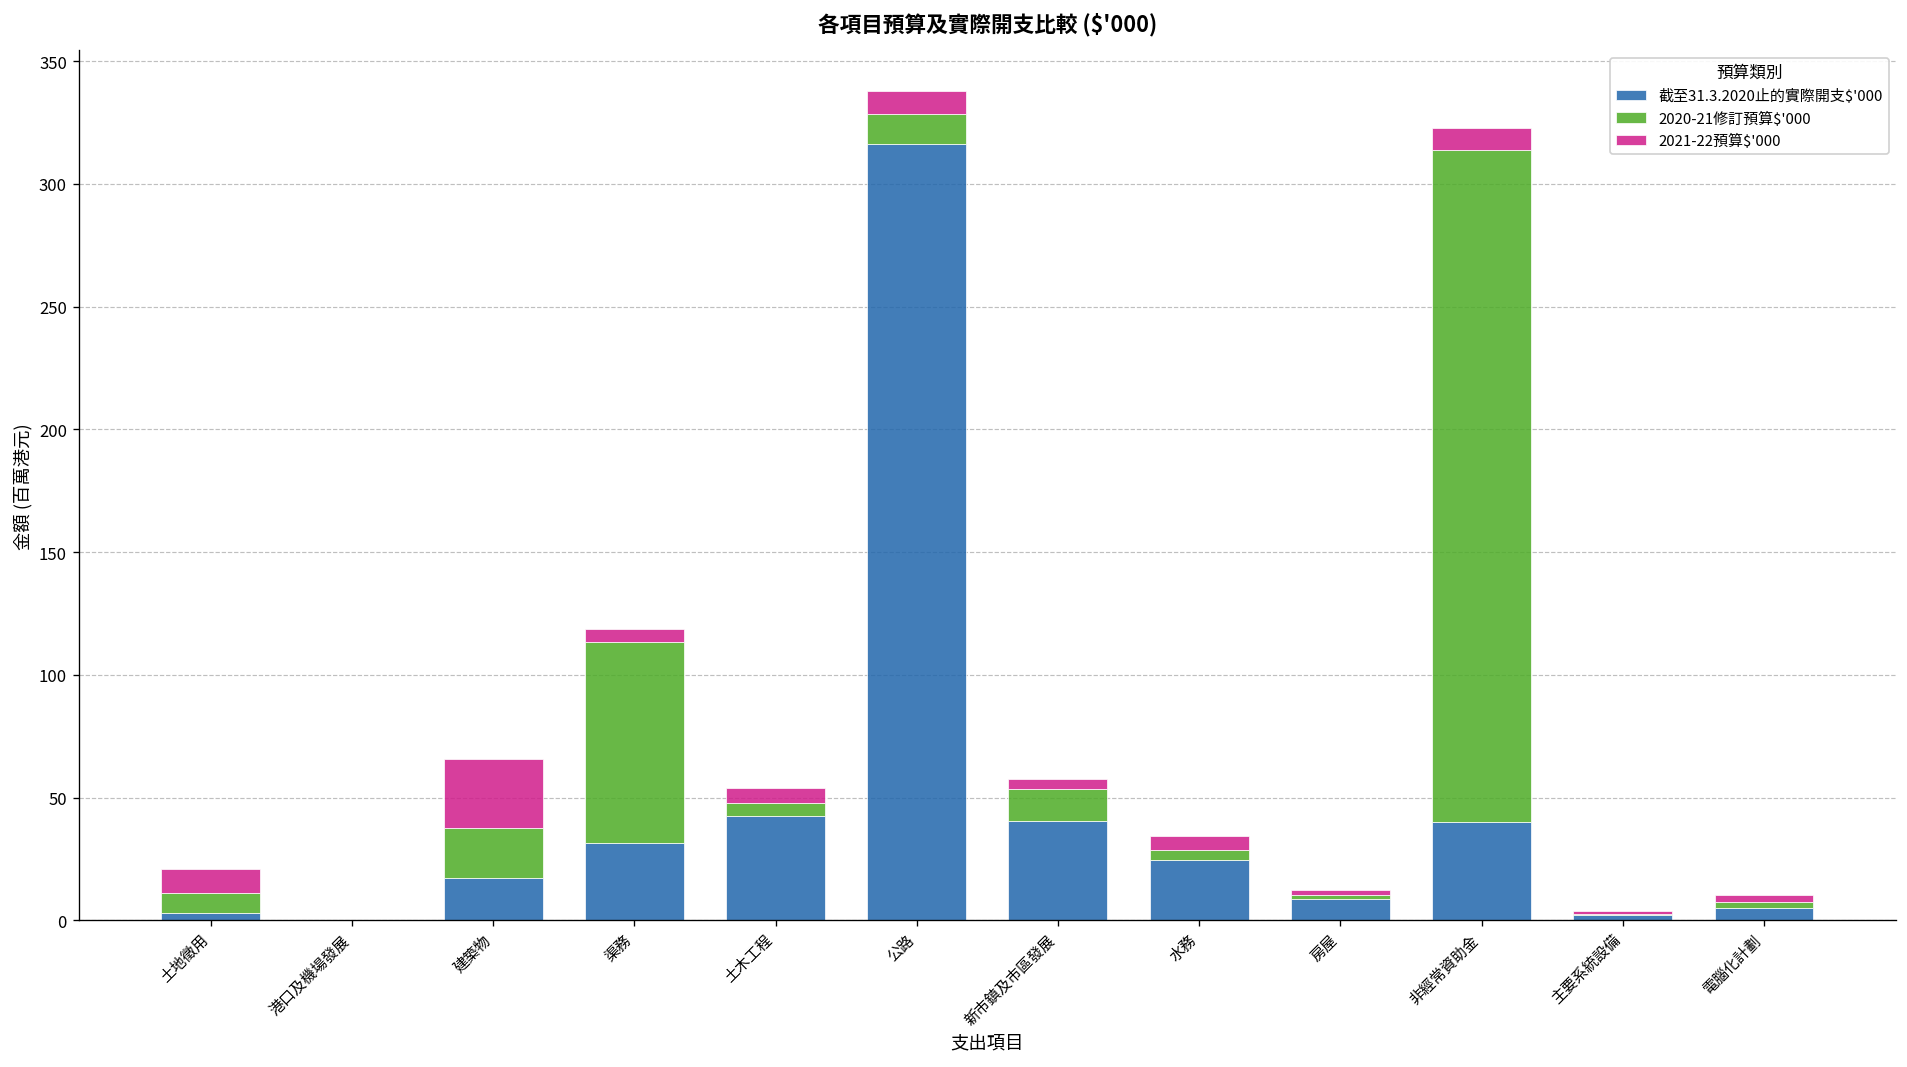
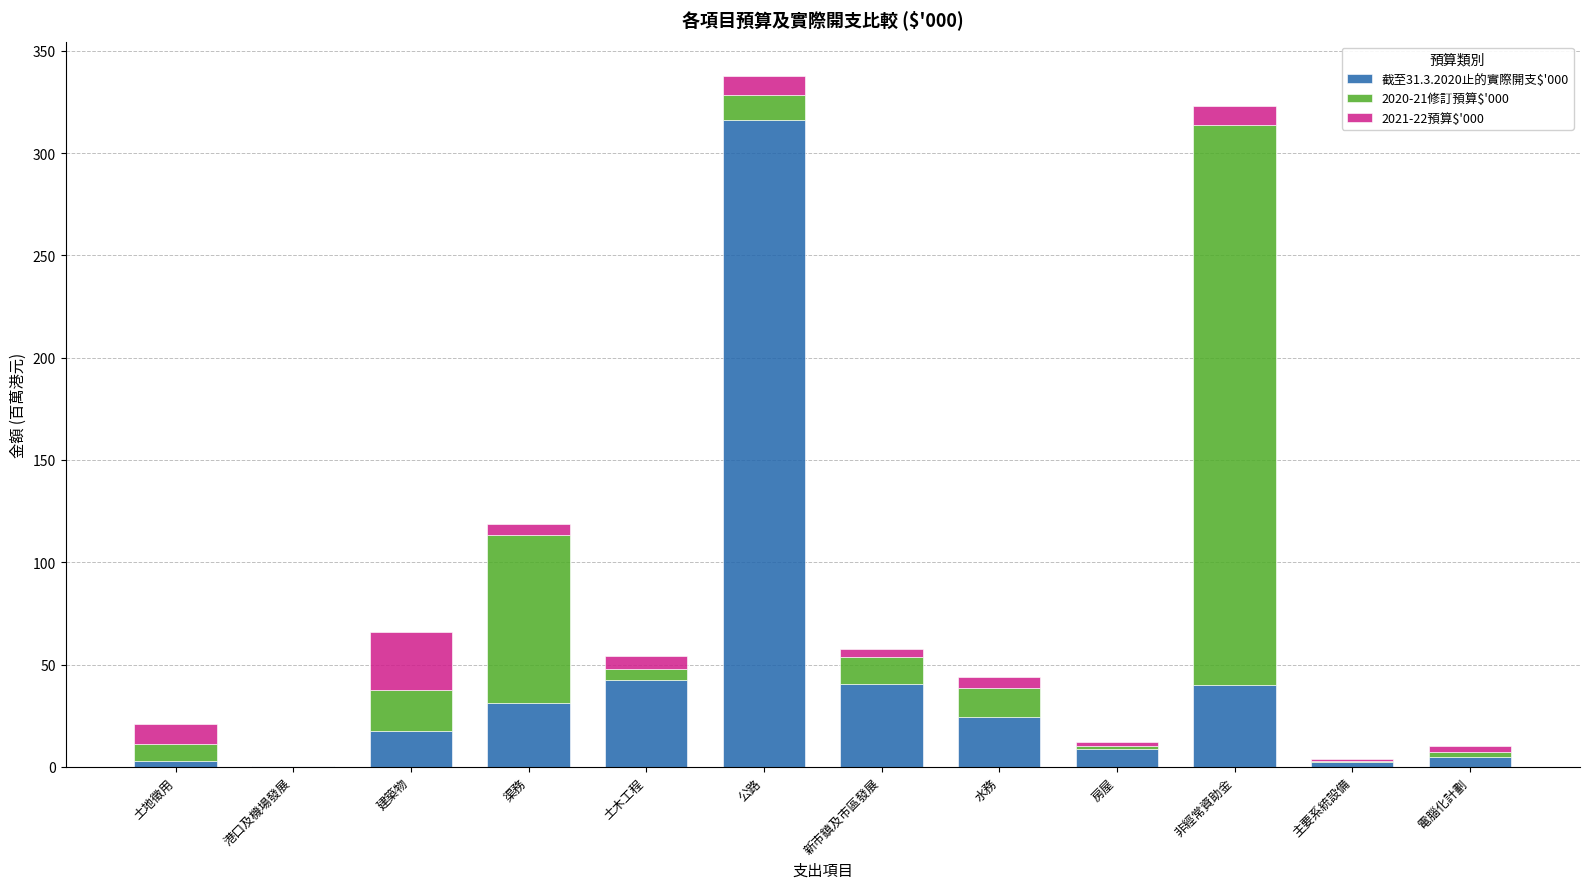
  {
    "截至31.3.2020止的實際開支$'000": {
      "土地徵用": 3,
      "建築物": 17,
      "渠務": 31,
      "土木工程": 43,
      "公路": 316,
      "新市鎮及市區發展": 40,
      "水務": 24,
      "房屋": 9,
      "非經常資助金": 40,
      "主要系統設備": 2,
      "電腦化計劃": 5
    },
    "2020-21修訂預算$'000": {
      "土地徵用": 8,
      "建築物": 20,
      "渠務": 82,
      "土木工程": 5,
      "公路": 12,
      "新市鎮及市區發展": 13,
-     "水務": 4,
+     "水務": 14,
      "房屋": 2,
      "非經常資助金": 273,
      "電腦化計劃": 2
    },
    "2021-22預算$'000": {
      "土地徵用": 10,
      "建築物": 28,
      "渠務": 5,
      "土木工程": 6,
      "公路": 9,
      "新市鎮及市區發展": 4,
      "水務": 6,
      "房屋": 2,
      "非經常資助金": 9,
      "主要系統設備": 1,
      "電腦化計劃": 3
    }
  }
